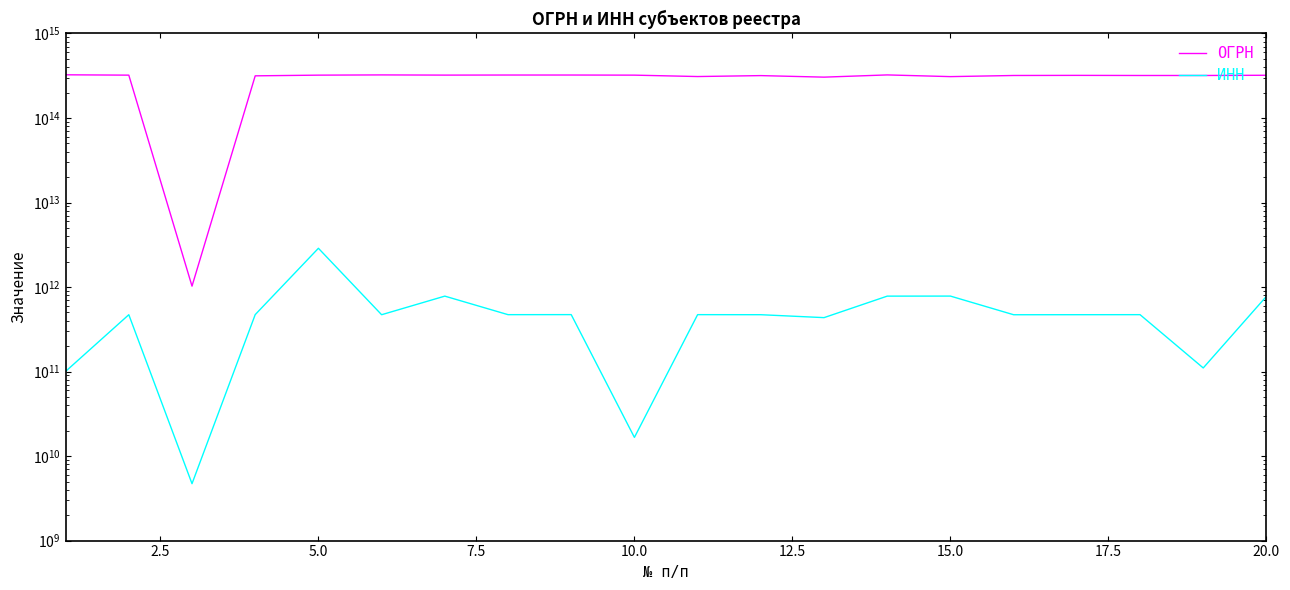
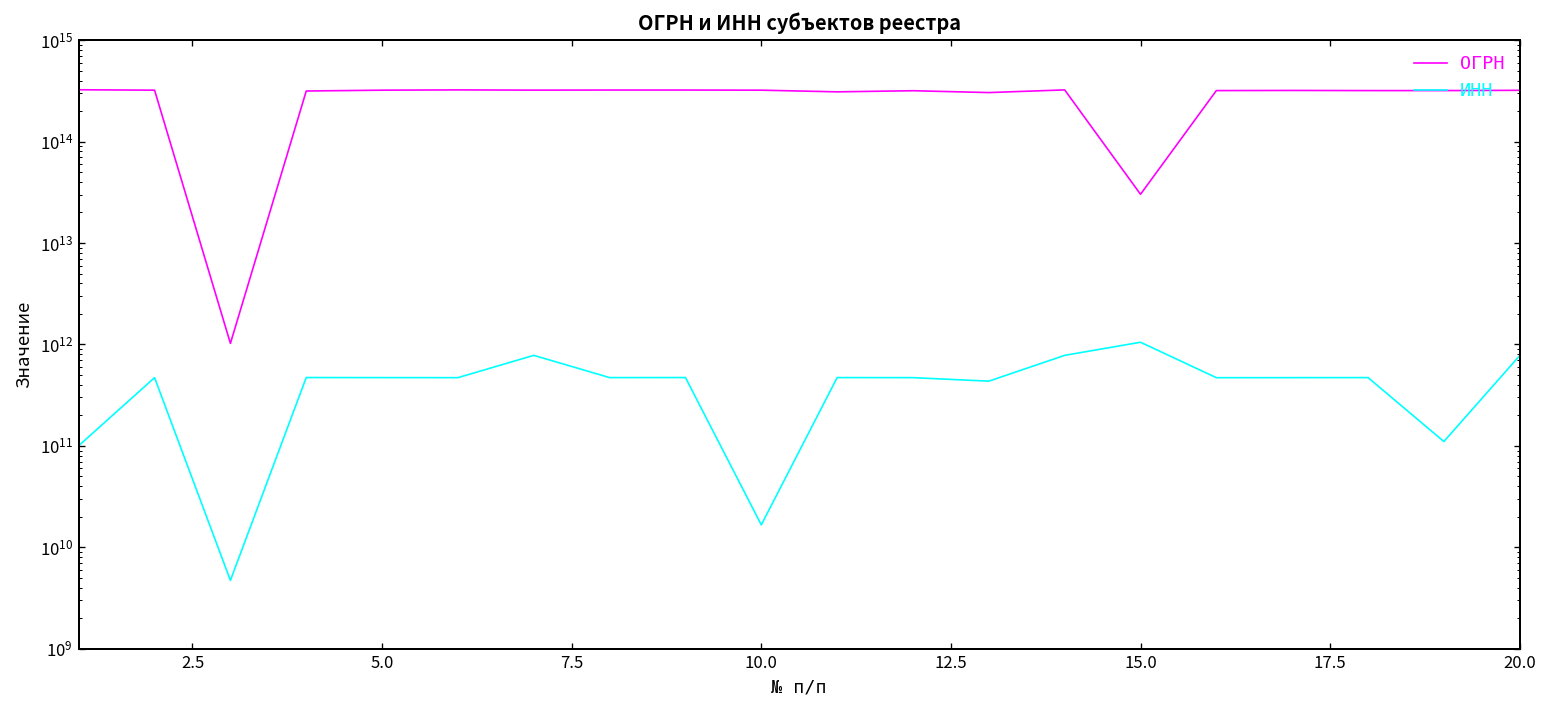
  {
    "ОГРН": {
      "5.0": 320000000000000,
      "10.0": 320000000000000,
-     "15.0": 310000000000000,
+     "15.0": 30000000000000,
      "20.0": 320000000000000
    },
    "ИНН": {
-     "5.0": 2900000000000,
+     "5.0": 500000000000,
      "10.0": 17000000000,
-     "15.0": 800000000000,
+     "15.0": 1100000000000,
      "20.0": 800000000000
    }
  }
